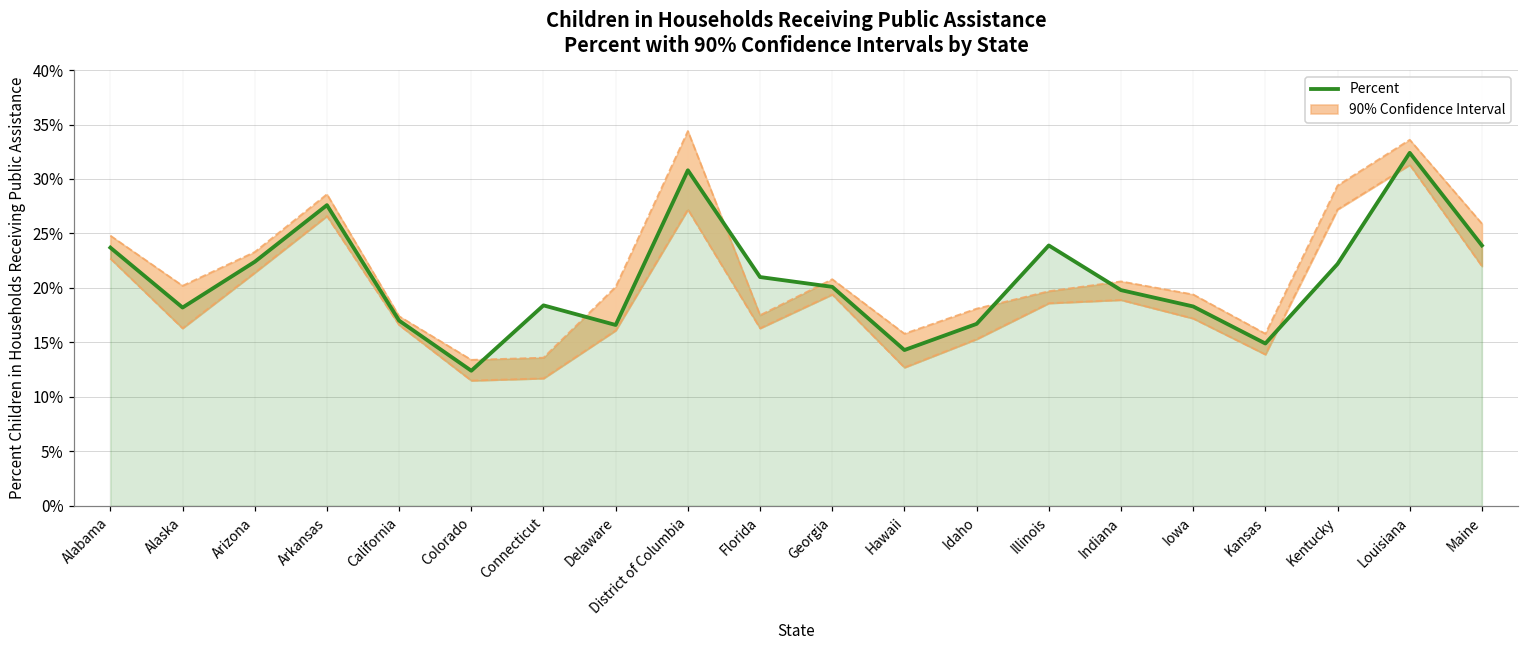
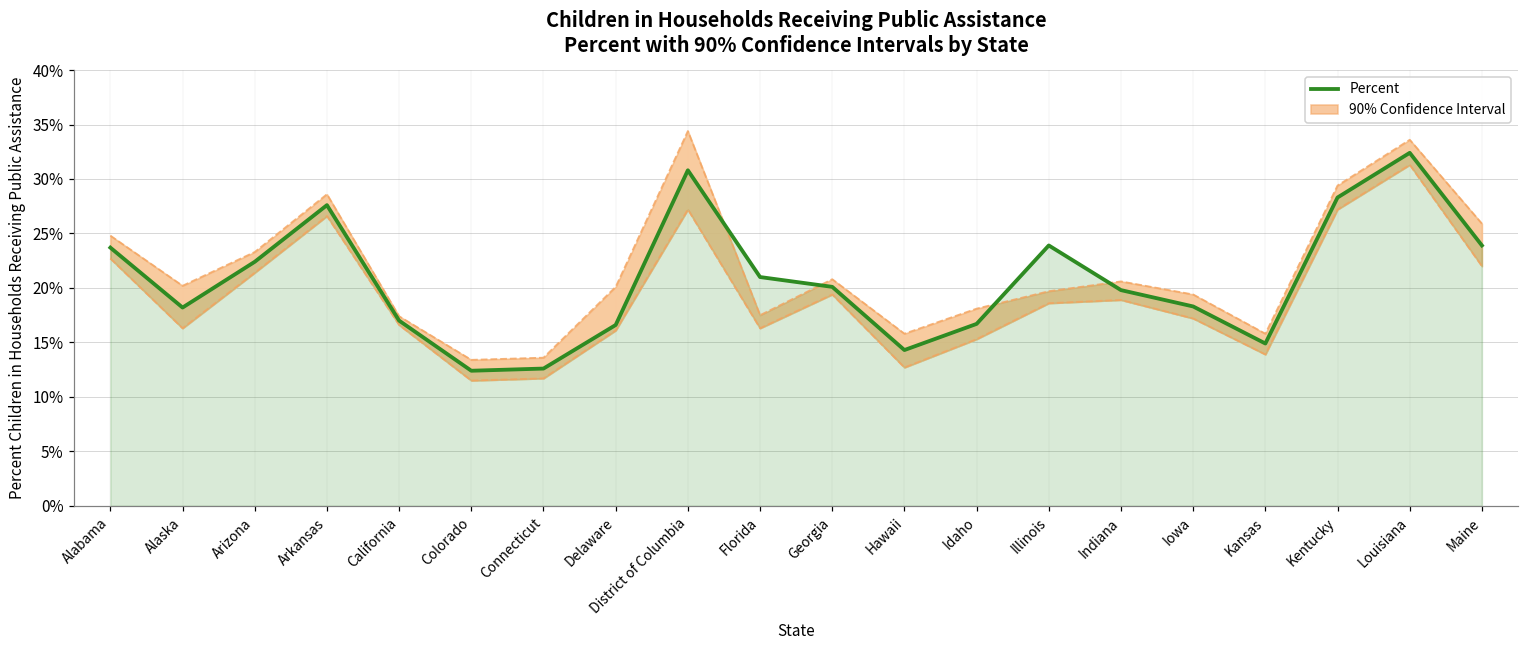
  {
    "Percent": {
      "Alabama": "24%",
      "Alaska": "18%",
      "Arizona": "22%",
      "Arkansas": "28%",
      "California": "17%",
      "Colorado": "12%",
-     "Connecticut": "18%",
+     "Connecticut": "13%",
      "Delaware": "17%",
      "District of Columbia": "31%",
      "Florida": "21%",
      "Georgia": "20%",
      "Hawaii": "14%",
      "Idaho": "17%",
      "Illinois": "24%",
      "Indiana": "20%",
      "Iowa": "18%",
      "Kansas": "15%",
-     "Kentucky": "22%",
+     "Kentucky": "28%",
      "Louisiana": "32%",
      "Maine": "24%"
    }
  }
